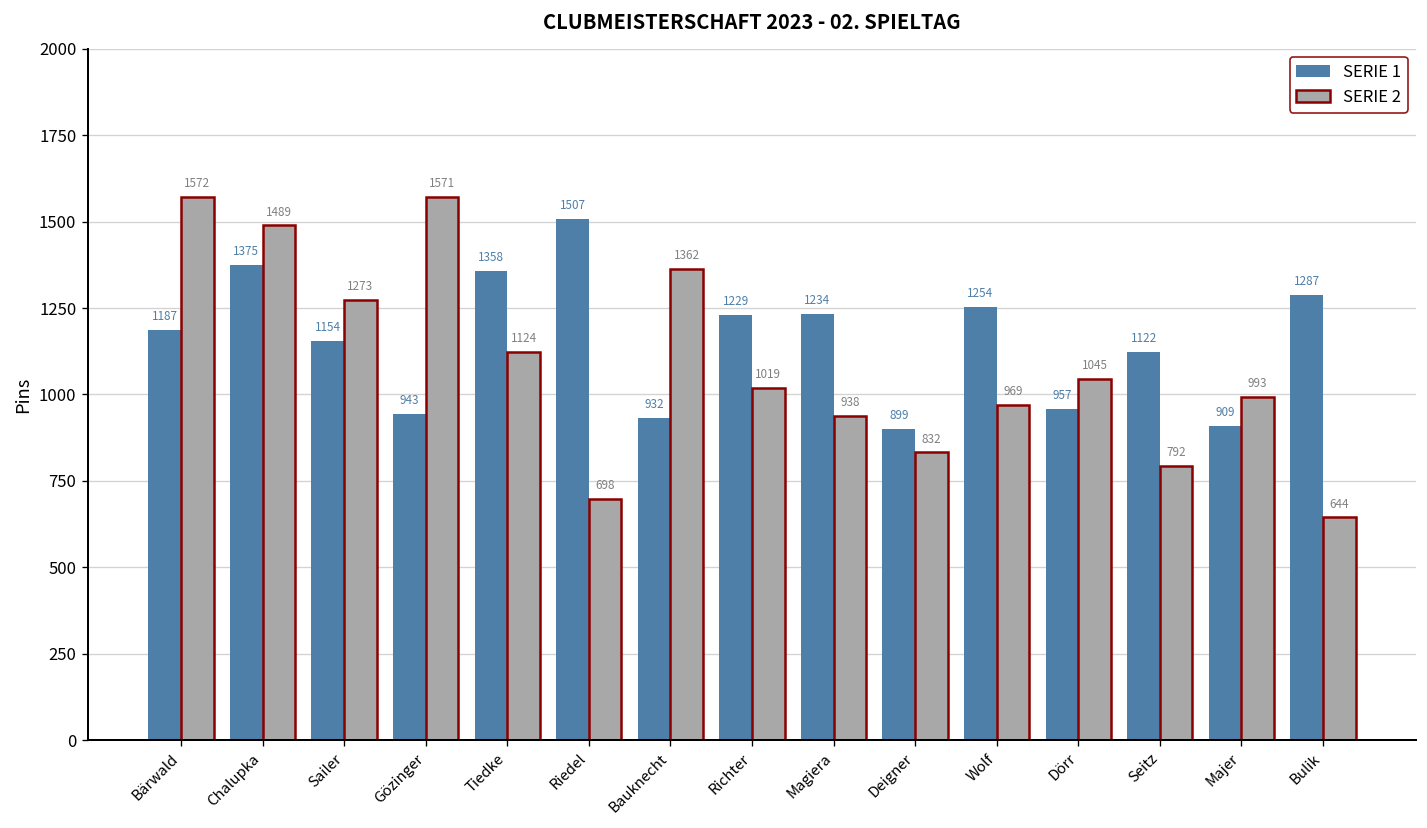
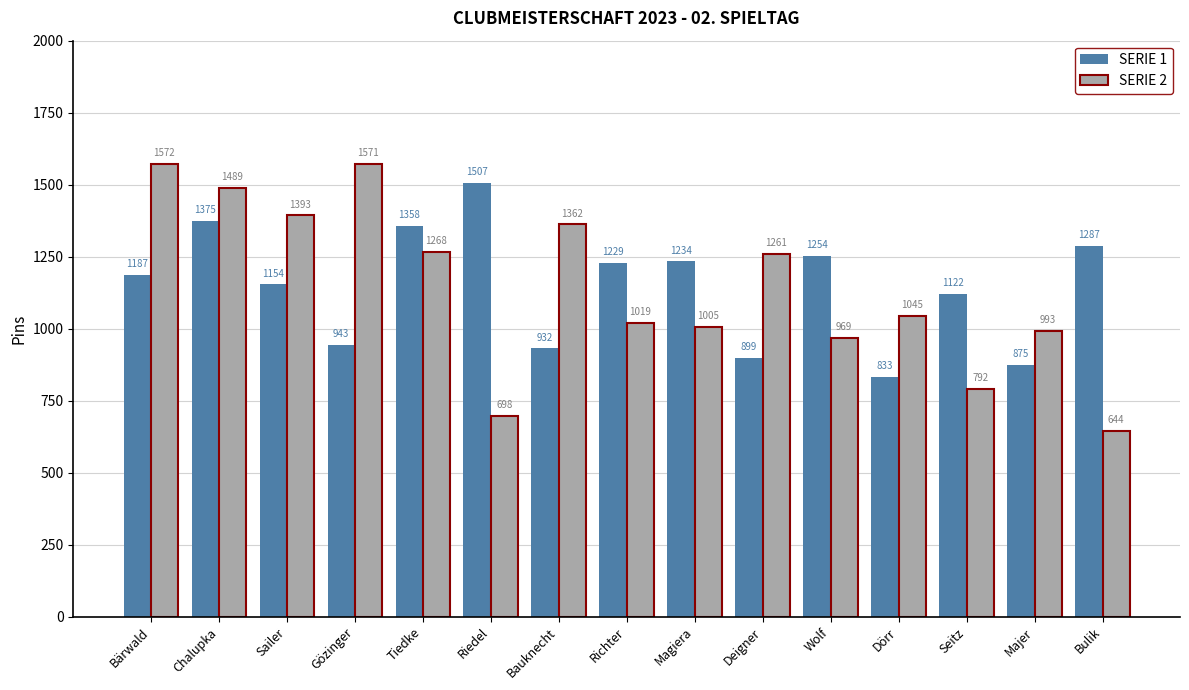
  {
    "SERIE 1": {
      "Bärwald": 1187,
      "Chalupka": 1375,
      "Sailer": 1154,
      "Gözinger": 943,
      "Tiedke": 1358,
      "Riedel": 1507,
      "Bauknecht": 932,
      "Richter": 1229,
      "Magiera": 1234,
      "Deigner": 899,
      "Wolf": 1254,
-     "Dörr": 957,
+     "Dörr": 833,
      "Seitz": 1122,
-     "Majer": 909,
+     "Majer": 875,
      "Bulik": 1287
    },
    "SERIE 2": {
      "Bärwald": 1572,
      "Chalupka": 1489,
-     "Sailer": 1273,
+     "Sailer": 1393,
      "Gözinger": 1571,
-     "Tiedke": 1124,
+     "Tiedke": 1268,
      "Riedel": 698,
      "Bauknecht": 1362,
      "Richter": 1019,
-     "Magiera": 938,
-     "Deigner": 832,
+     "Magiera": 1005,
+     "Deigner": 1261,
      "Wolf": 969,
      "Dörr": 1045,
      "Seitz": 792,
      "Majer": 993,
      "Bulik": 644
    }
  }
